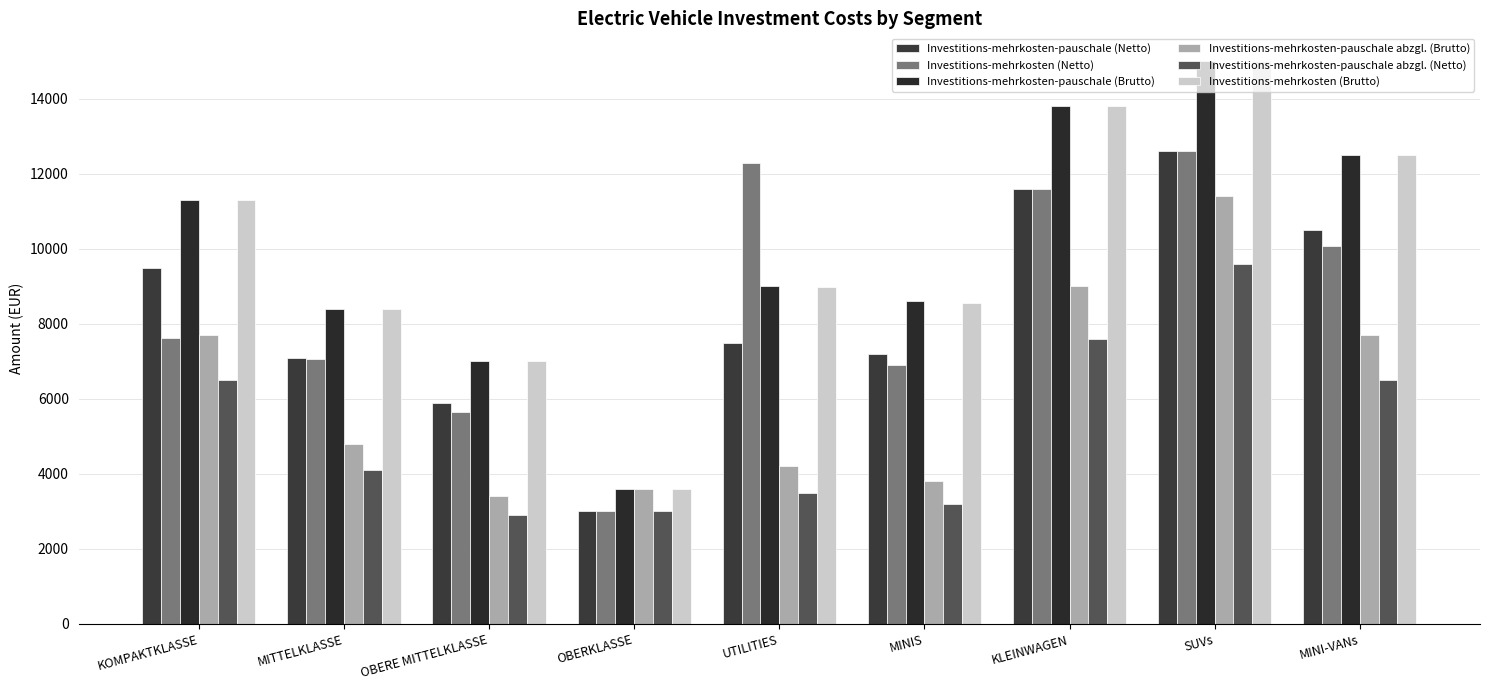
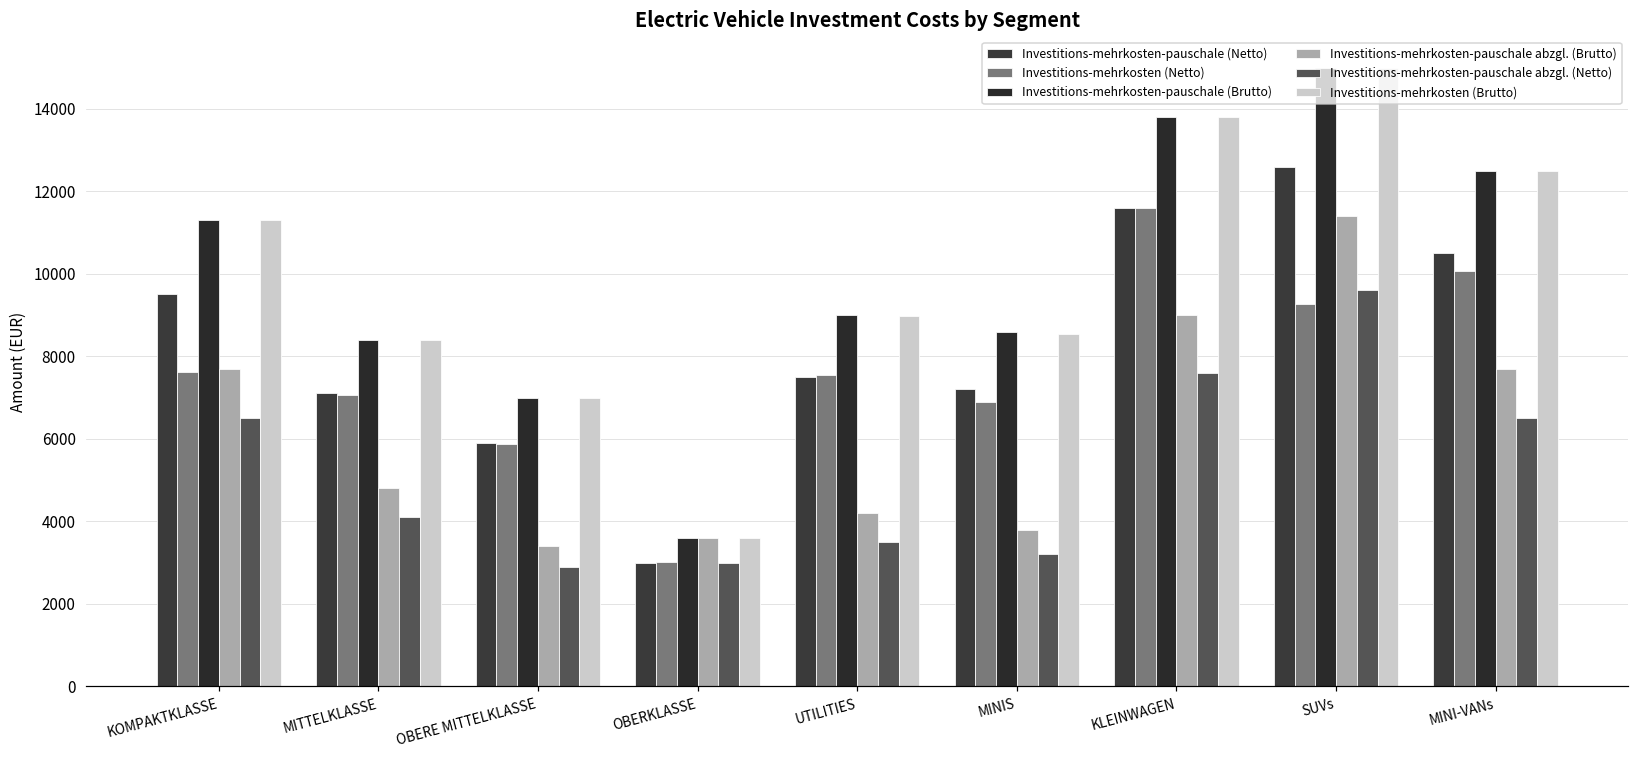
  {
    "Investitions-mehrkosten (Netto)": {
      "KOMPAKTKLASSE": 7600,
      "MITTELKLASSE": 7100,
-     "OBERE MITTELKLASSE": 5700,
+     "OBERE MITTELKLASSE": 5900,
      "OBERKLASSE": 3000,
-     "UTILITIES": 12300,
+     "UTILITIES": 7500,
      "MINIS": 6900,
      "KLEINWAGEN": 11600,
-     "SUVs": 12600,
+     "SUVs": 9300,
      "MINI-VANs": 10100
    }
  }
